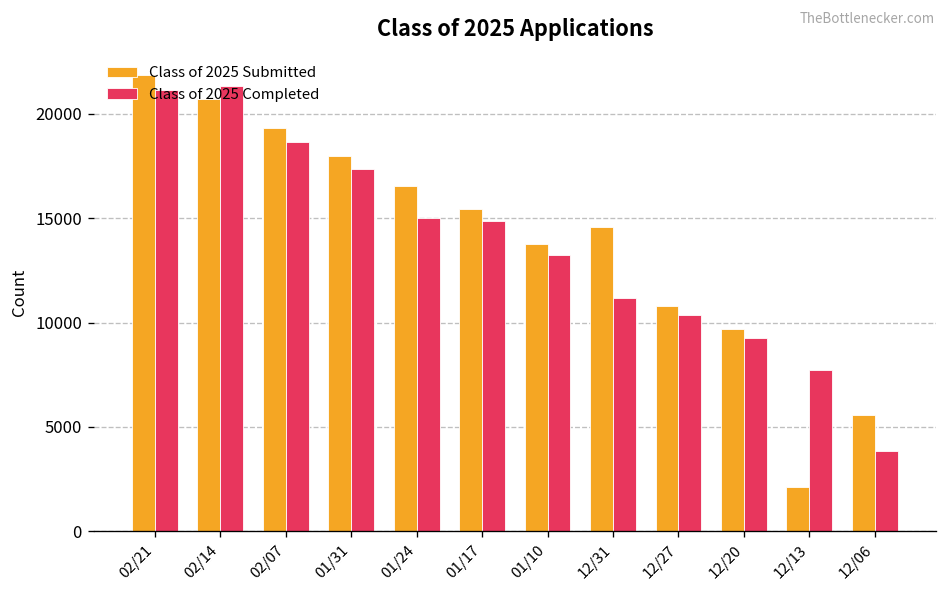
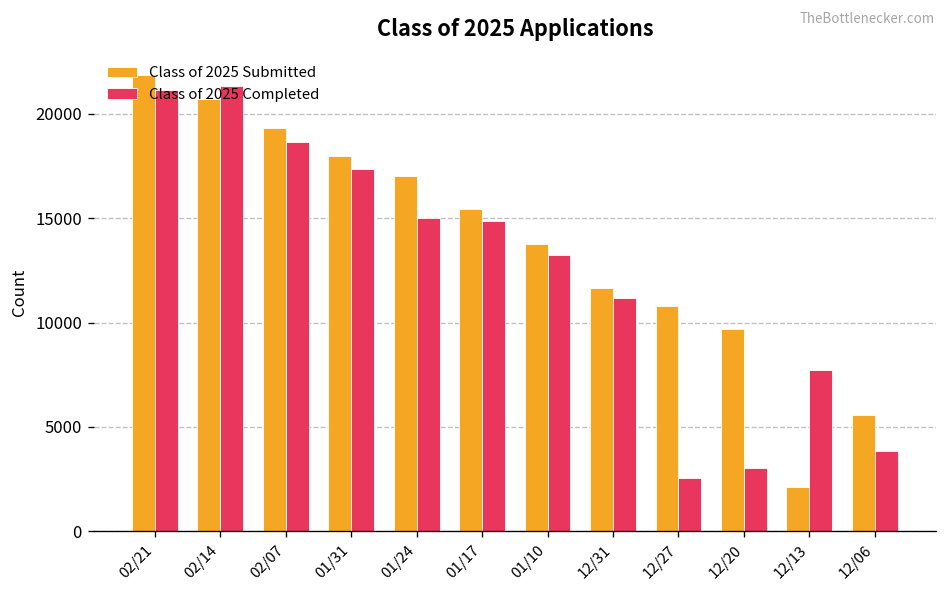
  {
    "Class of 2025 Submitted": {
      "02/21": 21800,
      "02/14": 20700,
      "02/07": 19300,
      "01/31": 18000,
-     "01/24": 16600,
+     "01/24": 17000,
      "01/17": 15400,
      "01/10": 13800,
-     "12/31": 14600,
+     "12/31": 11600,
      "12/27": 10800,
      "12/20": 9700,
      "12/13": 2100,
      "12/06": 5600
    },
    "Class of 2025 Completed": {
      "02/21": 21100,
      "02/14": 21300,
      "02/07": 18700,
      "01/31": 17400,
      "01/24": 15000,
      "01/17": 14900,
      "01/10": 13200,
      "12/31": 11200,
-     "12/27": 10400,
-     "12/20": 9300,
+     "12/27": 2600,
+     "12/20": 3000,
      "12/13": 7700,
      "12/06": 3800
    }
  }
